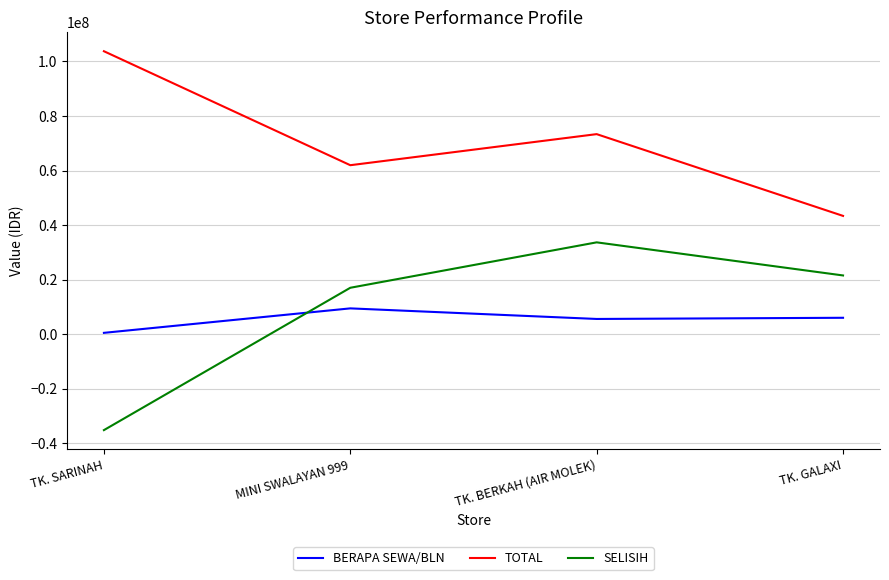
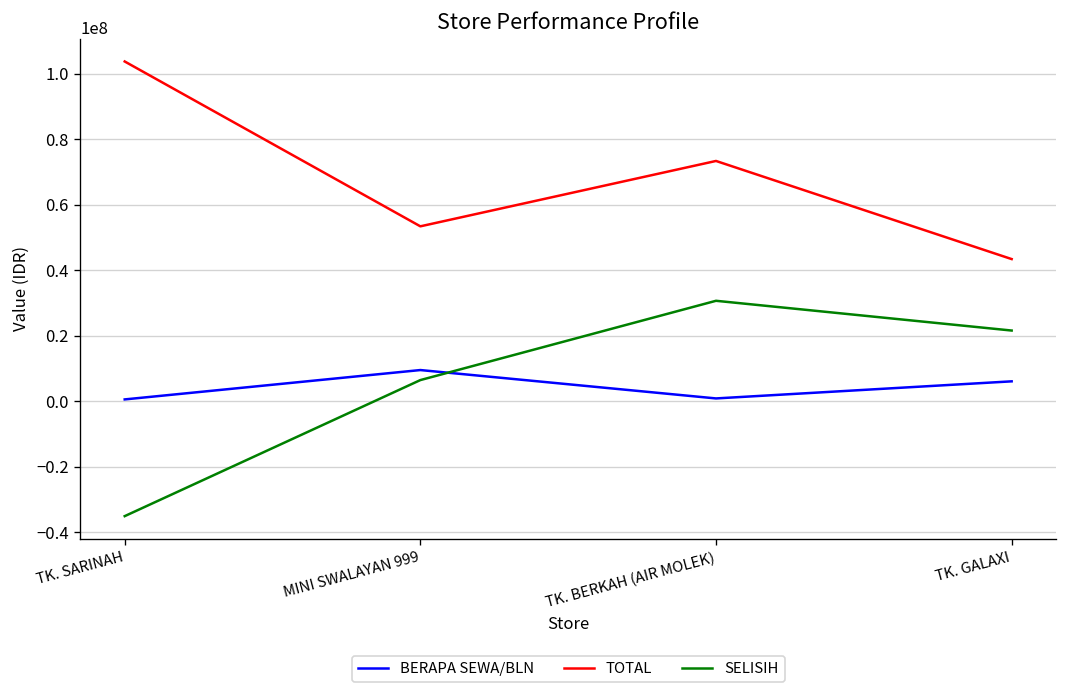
  {
    "BERAPA SEWA/BLN": {
      "TK. SARINAH": 1000000,
      "MINI SWALAYAN 999": 9000000,
-     "TK. BERKAH (AIR MOLEK)": 6000000,
+     "TK. BERKAH (AIR MOLEK)": 1000000,
      "TK. GALAXI": 6000000
    },
    "TOTAL": {
      "TK. SARINAH": 104000000,
-     "MINI SWALAYAN 999": 62000000,
+     "MINI SWALAYAN 999": 53000000,
      "TK. BERKAH (AIR MOLEK)": 73000000,
      "TK. GALAXI": 43000000
    },
    "SELISIH": {
      "TK. SARINAH": -35000000,
-     "MINI SWALAYAN 999": 17000000,
-     "TK. BERKAH (AIR MOLEK)": 34000000,
+     "MINI SWALAYAN 999": 6000000,
+     "TK. BERKAH (AIR MOLEK)": 31000000,
      "TK. GALAXI": 22000000
    }
  }
